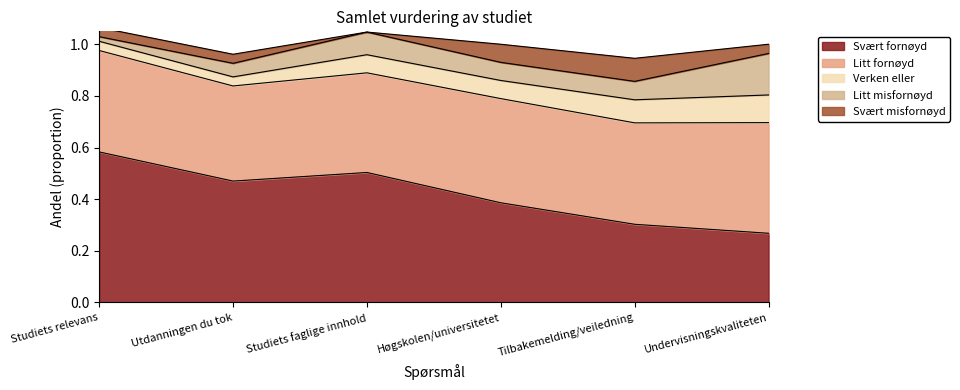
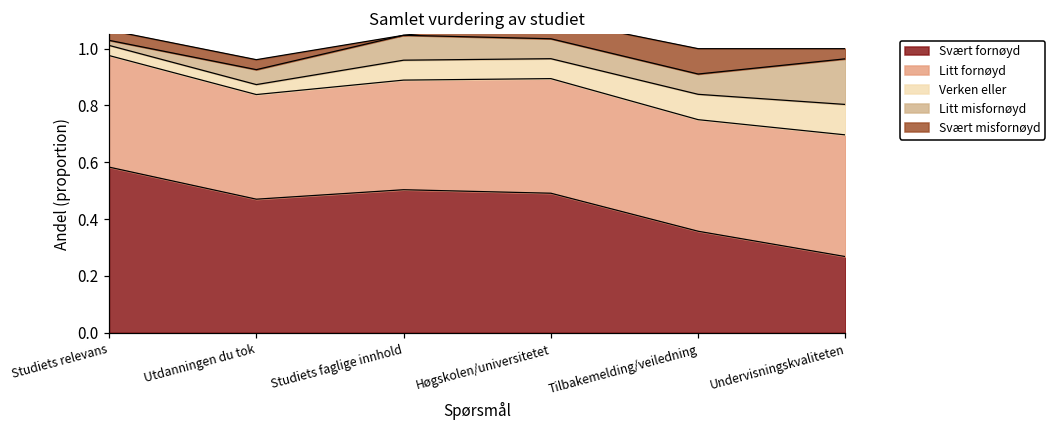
  {
    "Svært fornøyd": {
      "Studiets relevans": 0.58,
      "Utdanningen du tok": 0.47,
      "Studiets faglige innhold": 0.50,
-     "Høgskolen/universitetet": 0.39,
-     "Tilbakemelding/veiledning": 0.30,
+     "Høgskolen/universitetet": 0.49,
+     "Tilbakemelding/veiledning": 0.36,
      "Undervisningskvaliteten": 0.27
    },
    "Verken eller": {
      "Studiets relevans": 0.04,
      "Utdanningen du tok": 0.04,
      "Studiets faglige innhold": 0.07,
      "Høgskolen/universitetet": 0.07,
      "Tilbakemelding/veiledning": 0.09,
      "Undervisningskvaliteten": 0.11
    },
    "Svært misfornøyd": {
      "Utdanningen du tok": 0.04,
      "Tilbakemelding/veiledning": 0.09,
      "Undervisningskvaliteten": 0.04
    }
  }
